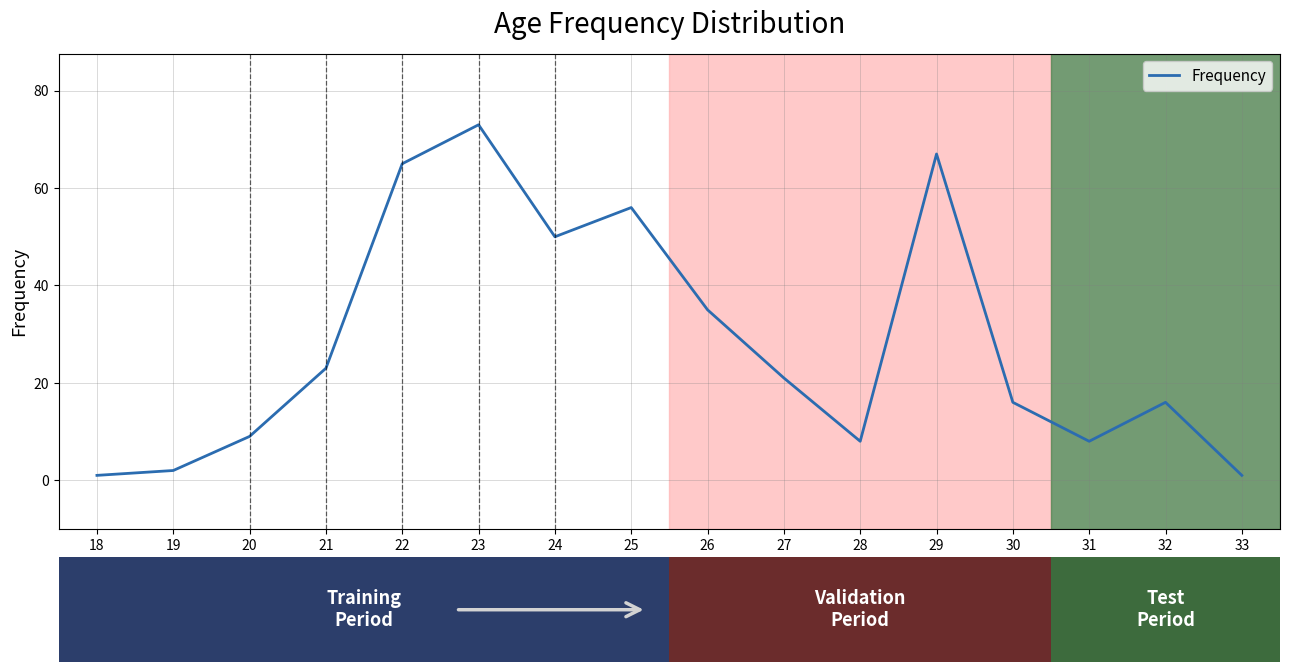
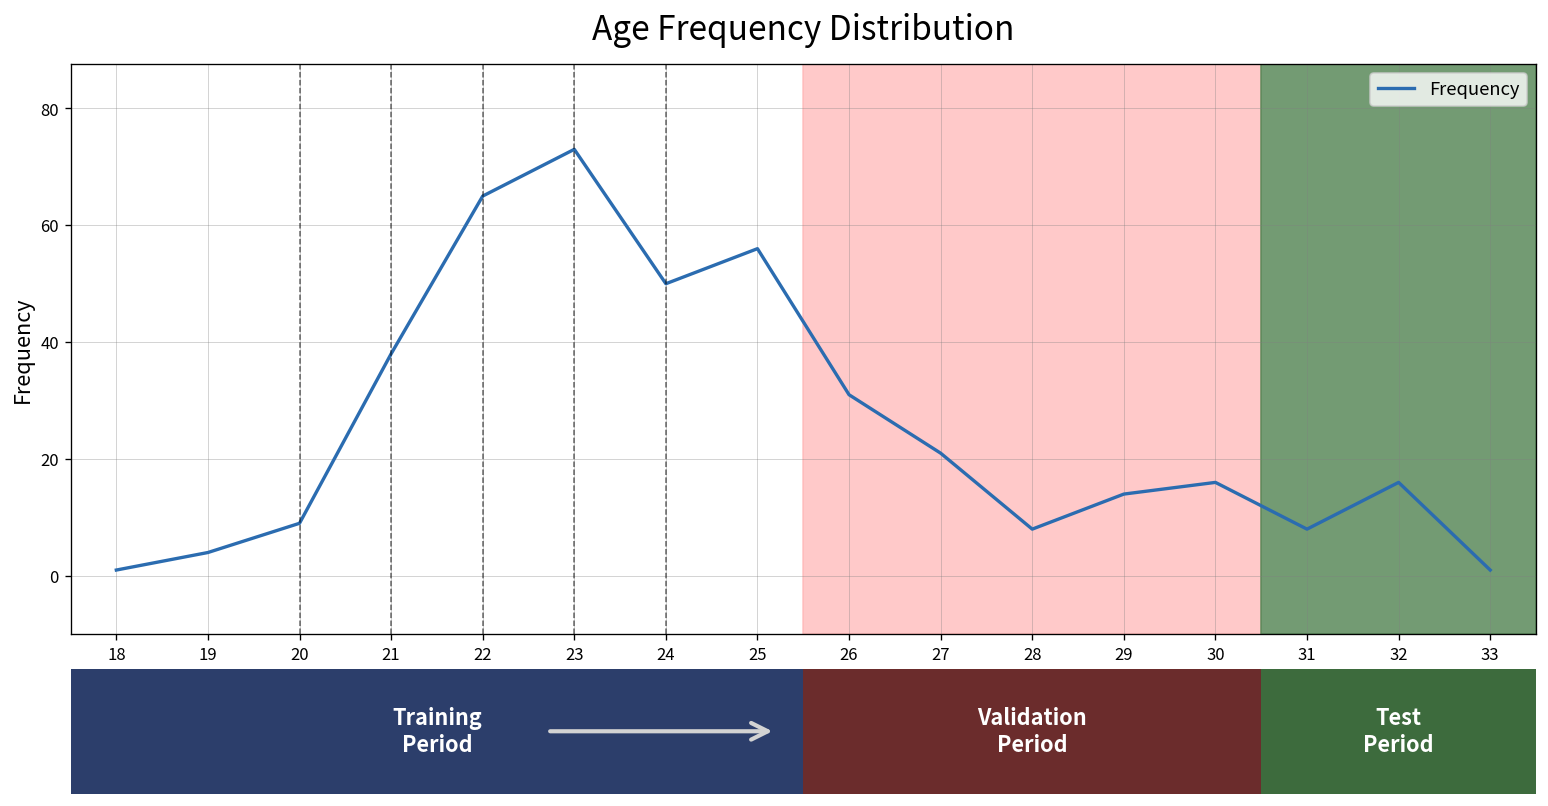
  {
    "18": 1,
-   "19": 2,
+   "19": 4,
    "20": 9,
-   "21": 23,
+   "21": 38,
    "22": 65,
    "23": 73,
    "24": 50,
    "25": 56,
-   "26": 35,
+   "26": 31,
    "27": 21,
    "28": 8,
-   "29": 67,
+   "29": 14,
    "30": 16,
    "31": 8,
    "32": 16,
    "33": 1
  }
